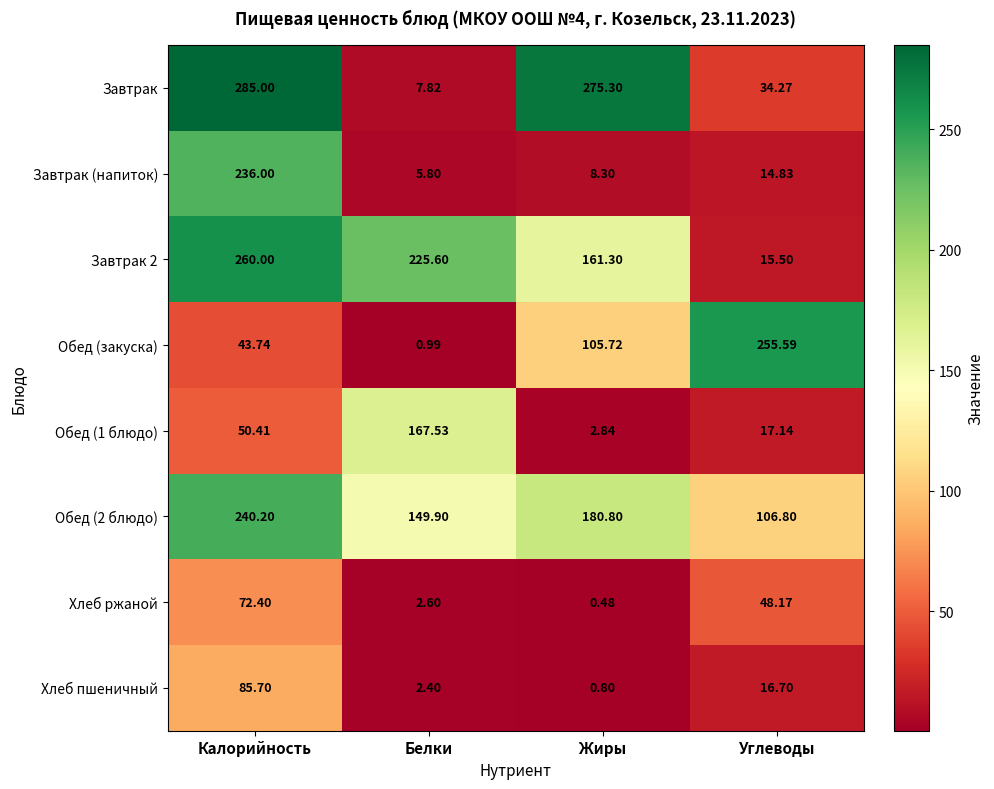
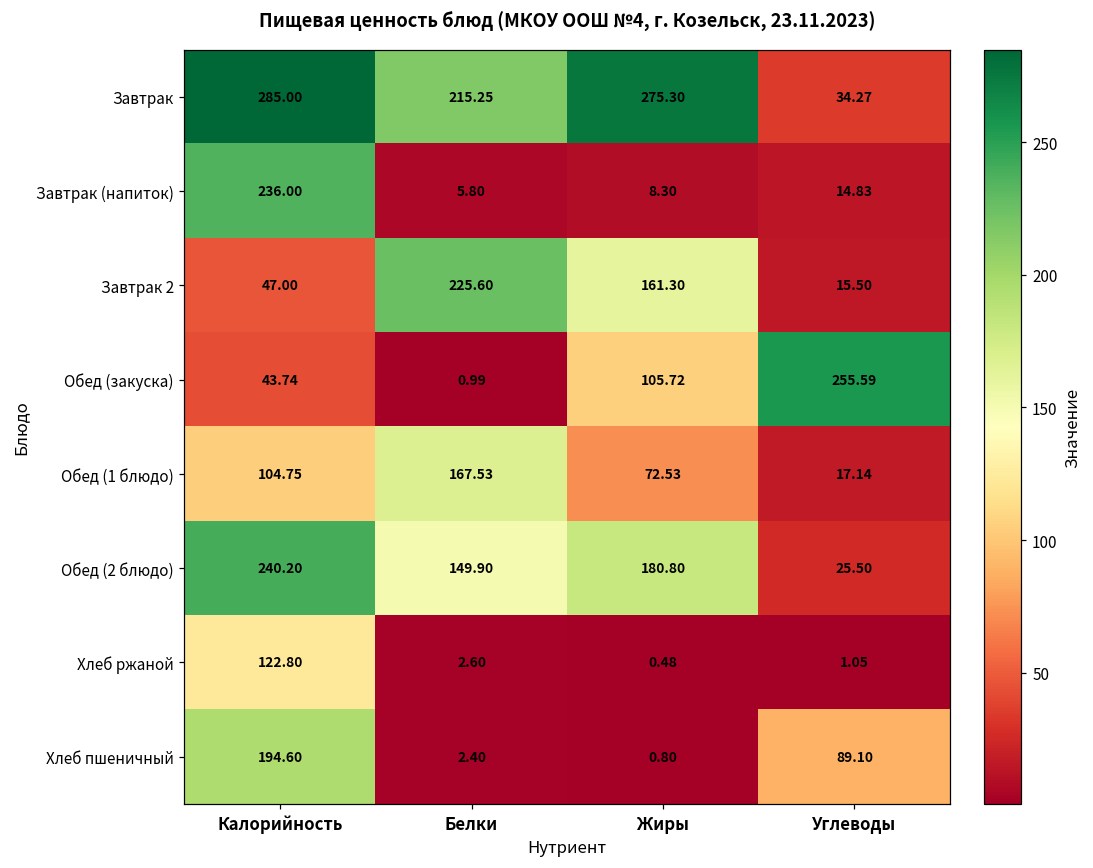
  {
    "Завтрак": {
      "Калорийность": 285.00,
-     "Белки": 7.82,
+     "Белки": 215.25,
      "Жиры": 275.30,
      "Углеводы": 34.27
    },
    "Завтрак (напиток)": {
      "Калорийность": 236.00,
      "Белки": 5.80,
      "Жиры": 8.30,
      "Углеводы": 14.83
    },
    "Завтрак 2": {
-     "Калорийность": 260.00,
+     "Калорийность": 47.00,
      "Белки": 225.60,
      "Жиры": 161.30,
      "Углеводы": 15.50
    },
    "Обед (закуска)": {
      "Калорийность": 43.74,
      "Белки": 0.99,
      "Жиры": 105.72,
      "Углеводы": 255.59
    },
    "Обед (1 блюдо)": {
-     "Калорийность": 50.41,
+     "Калорийность": 104.75,
      "Белки": 167.53,
-     "Жиры": 2.84,
+     "Жиры": 72.53,
      "Углеводы": 17.14
    },
    "Обед (2 блюдо)": {
      "Калорийность": 240.20,
      "Белки": 149.90,
      "Жиры": 180.80,
-     "Углеводы": 106.80
+     "Углеводы": 25.50
    },
    "Хлеб ржаной": {
-     "Калорийность": 72.40,
+     "Калорийность": 122.80,
      "Белки": 2.60,
      "Жиры": 0.48,
-     "Углеводы": 48.17
+     "Углеводы": 1.05
    },
    "Хлеб пшеничный": {
-     "Калорийность": 85.70,
+     "Калорийность": 194.60,
      "Белки": 2.40,
      "Жиры": 0.80,
-     "Углеводы": 16.70
+     "Углеводы": 89.10
    }
  }
